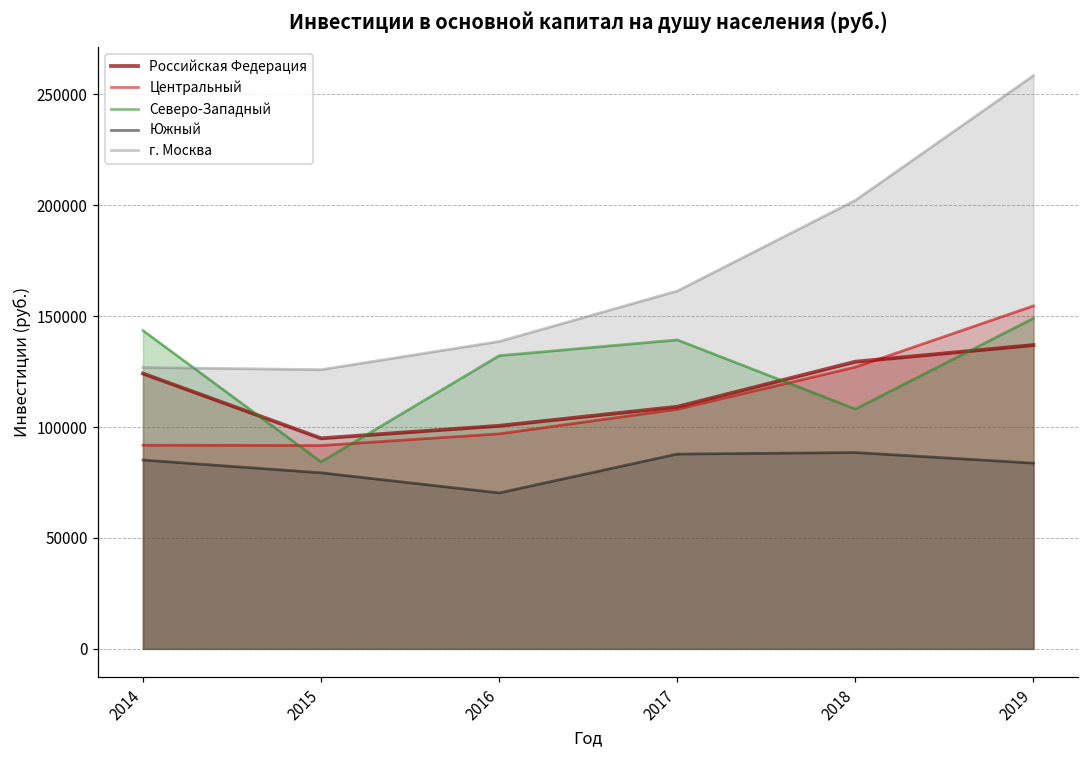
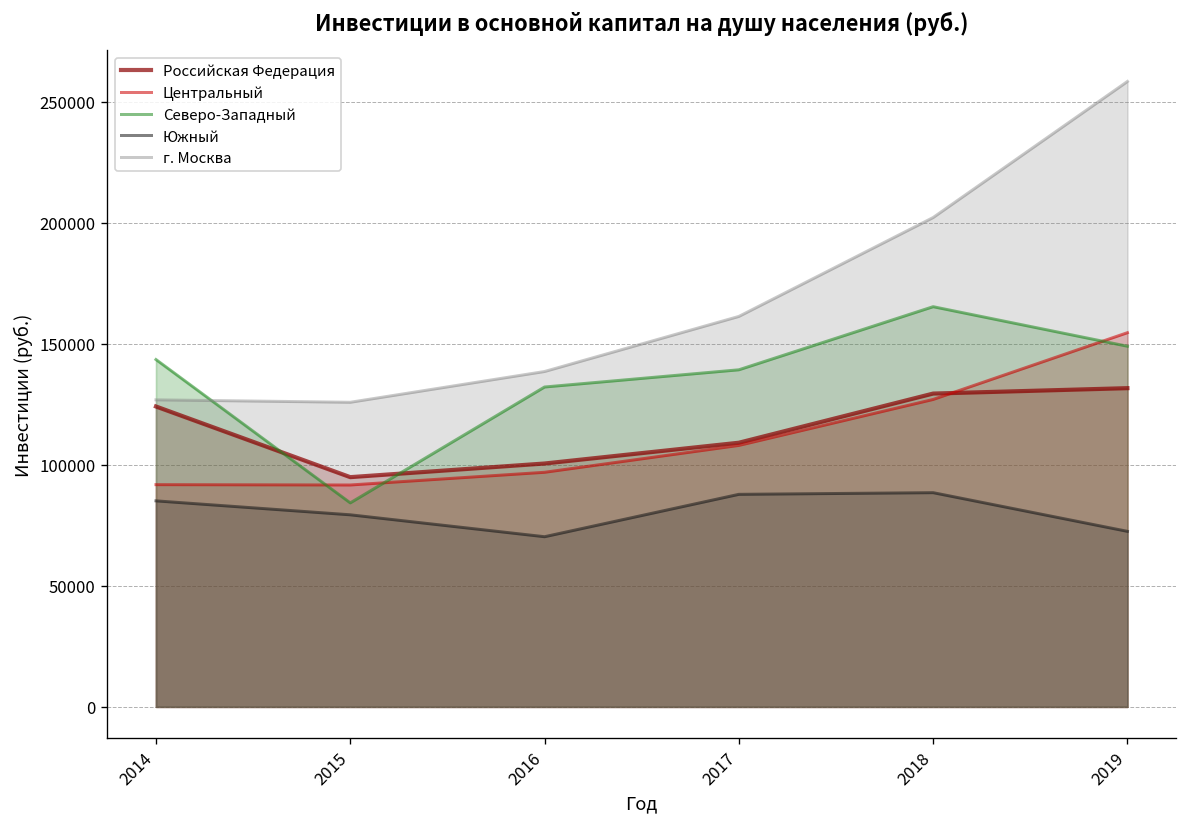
  {
    "Российская Федерация": {
      "2014": 124000,
      "2015": 95000,
      "2016": 101000,
      "2018": 129000,
-     "2019": 137000
+     "2019": 132000
    },
    "Центральный": {
      "2014": 92000,
      "2015": 92000,
      "2016": 97000,
      "2018": 127000,
      "2019": 155000
    },
    "Северо-Западный": {
      "2014": 144000,
      "2015": 84000,
      "2016": 132000,
      "2017": 139000,
-     "2018": 108000,
+     "2018": 165000,
      "2019": 149000
    },
    "Южный": {
      "2014": 85000,
      "2015": 79000,
      "2016": 70000,
      "2017": 88000,
      "2018": 89000,
-     "2019": 84000
+     "2019": 73000
    },
    "г. Москва": {
      "2014": 127000,
      "2015": 126000,
      "2016": 139000,
      "2017": 161000,
      "2018": 202000,
      "2019": 258000
    }
  }
